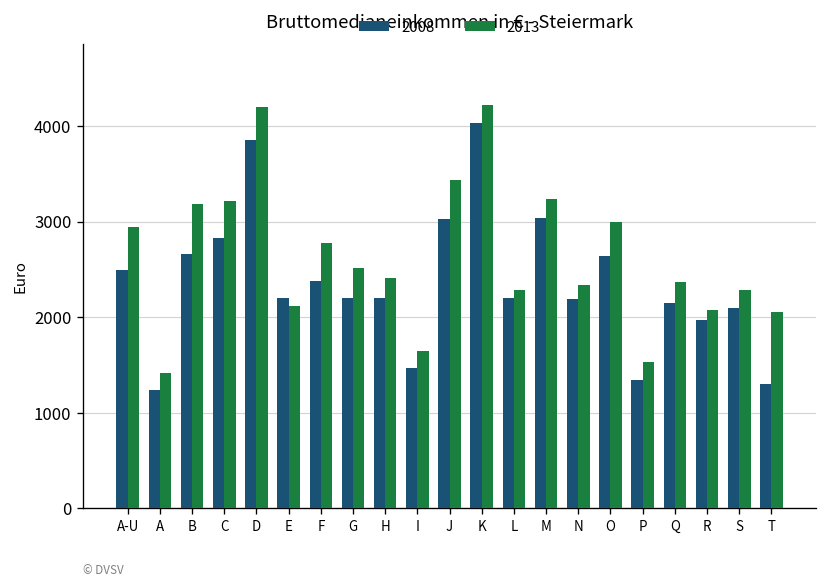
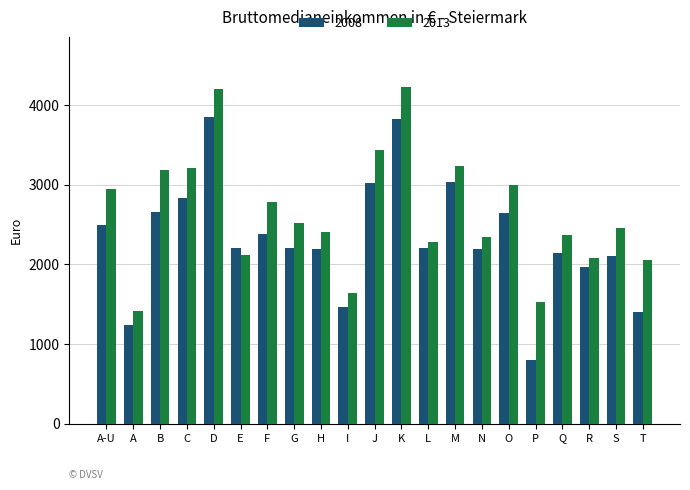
  {
    "2008": {
      "A-U": 2500,
      "A": 1200,
      "B": 2700,
      "C": 2800,
      "D": 3900,
      "E": 2200,
      "F": 2400,
      "G": 2200,
      "H": 2200,
      "I": 1500,
      "J": 3000,
-     "K": 4000,
+     "K": 3800,
      "L": 2200,
      "M": 3000,
      "N": 2200,
      "O": 2600,
-     "P": 1300,
+     "P": 800,
      "Q": 2100,
      "R": 2000,
      "S": 2100,
-     "T": 1300
+     "T": 1400
    },
    "2013": {
      "A-U": 2900,
      "A": 1400,
      "B": 3200,
      "C": 3200,
      "D": 4200,
      "E": 2100,
      "F": 2800,
      "G": 2500,
      "H": 2400,
      "I": 1600,
      "J": 3400,
      "K": 4200,
      "L": 2300,
      "M": 3200,
      "N": 2300,
      "O": 3000,
      "P": 1500,
      "Q": 2400,
      "R": 2100,
-     "S": 2300,
+     "S": 2500,
      "T": 2100
    }
  }
